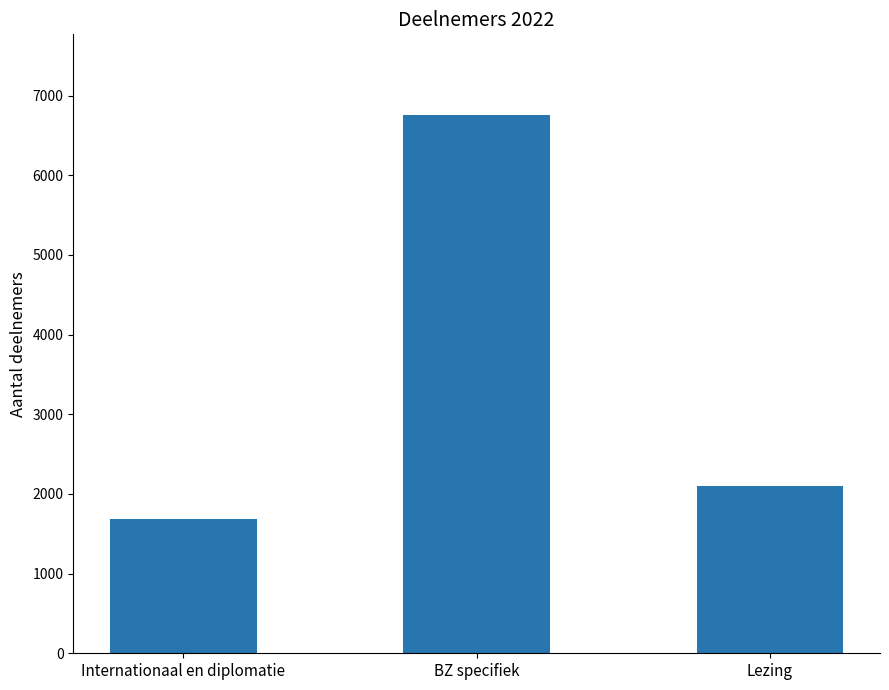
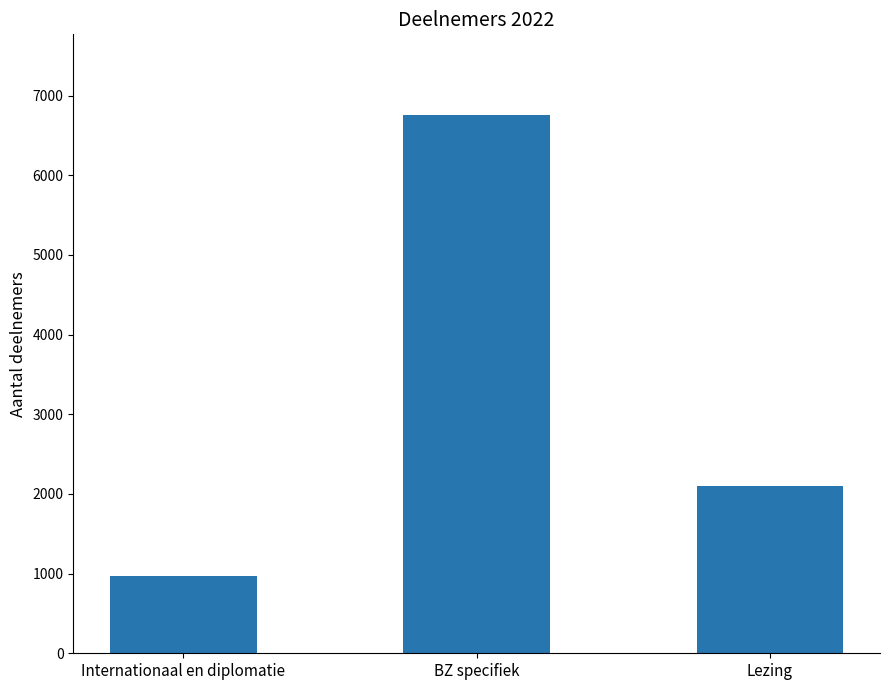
  {
-   "Internationaal en diplomatie": 1700,
+   "Internationaal en diplomatie": 1000,
    "BZ specifiek": 6800,
    "Lezing": 2100
  }
